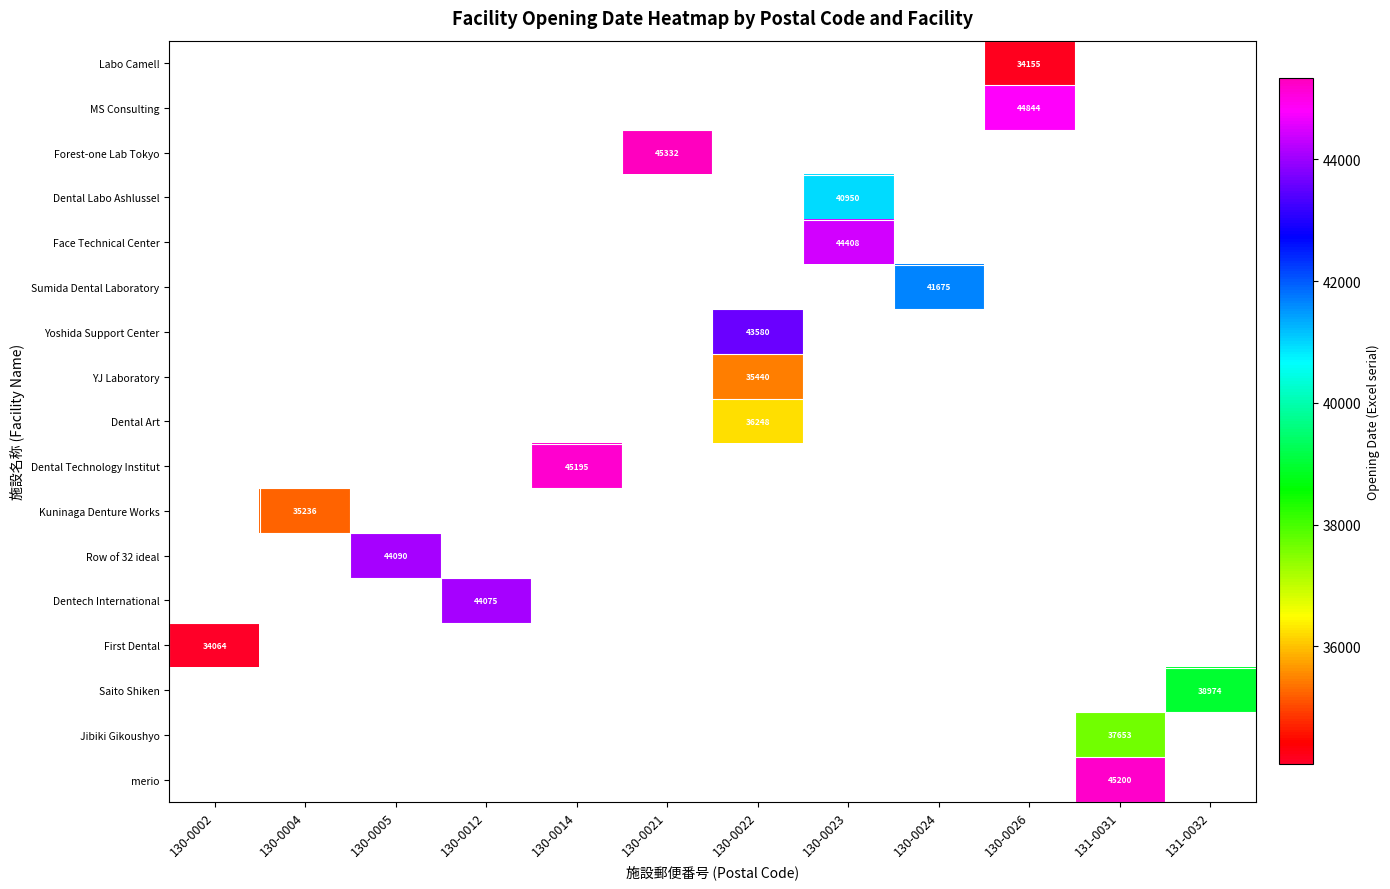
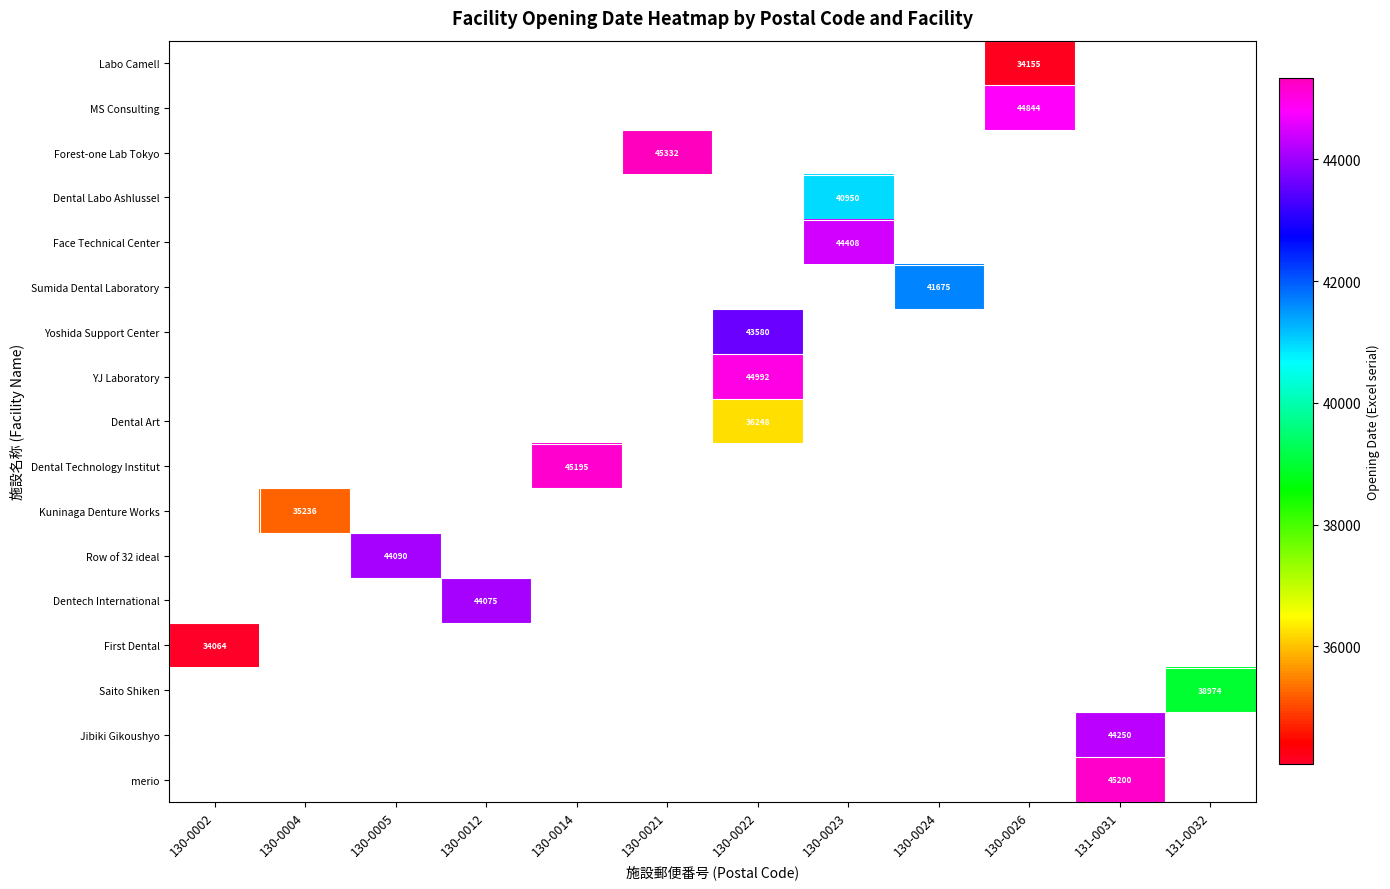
  {
    "Labo Camel!": {
      "130-0026": 34155
    },
    "MS Consulting": {
      "130-0026": 44844
    },
    "Forest-one Lab Tokyo": {
      "130-0021": 45332
    },
    "Dental Labo Ashlussel": {
      "130-0023": 40950
    },
    "Face Technical Center": {
      "130-0023": 44408
    },
    "Sumida Dental Laboratory": {
      "130-0024": 41675
    },
    "Yoshida Support Center": {
      "130-0022": 43580
    },
    "YJ Laboratory": {
-     "130-0022": 35440
+     "130-0022": 44992
    },
    "Dental Art": {
      "130-0022": 36248
    },
    "Dental Technology Institut": {
      "130-0014": 45195
    },
    "Kuninaga Denture Works": {
      "130-0004": 35236
    },
    "Row of 32 ideal": {
      "130-0005": 44090
    },
    "Dentech International": {
      "130-0012": 44075
    },
    "First Dental": {
      "130-0002": 34064
    },
    "Saito Shiken": {
      "131-0032": 38974
    },
    "Jibiki Gikoushyo": {
-     "131-0031": 37653
+     "131-0031": 44250
    },
    "merio": {
      "131-0031": 45200
    }
  }
